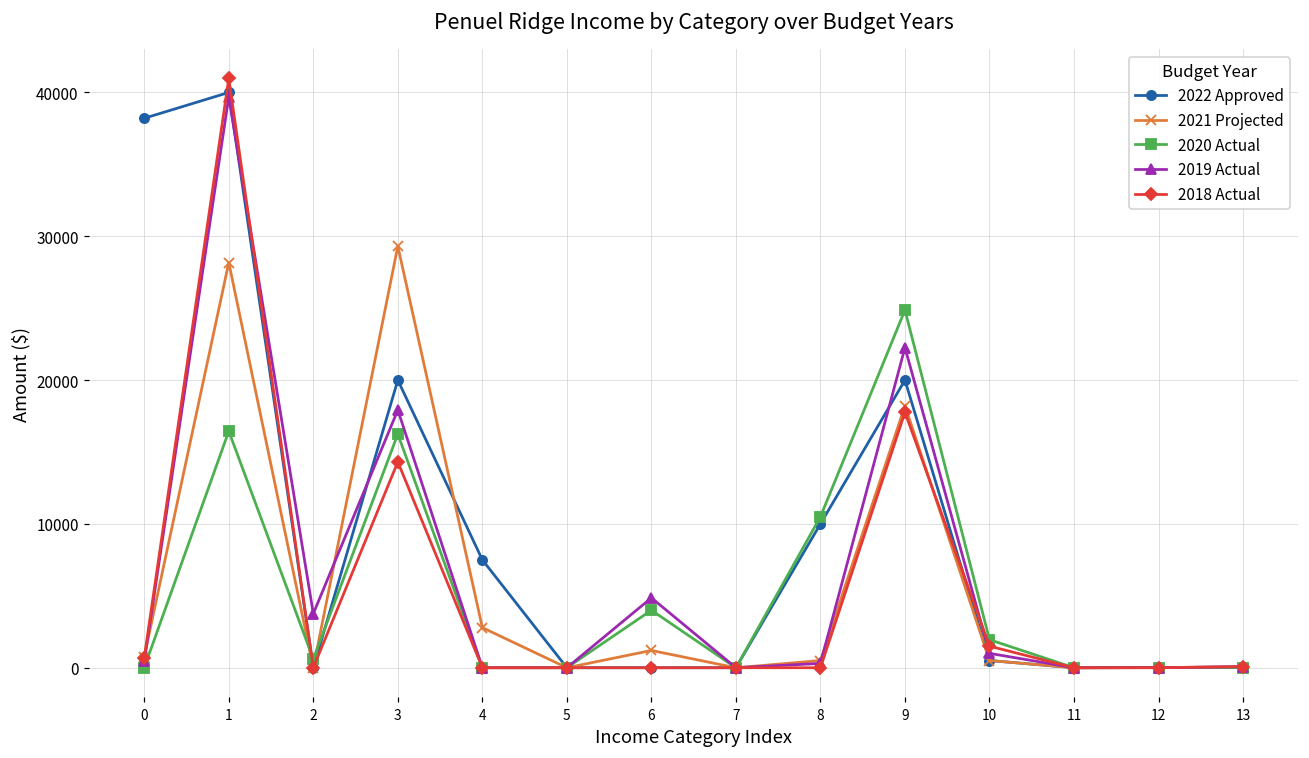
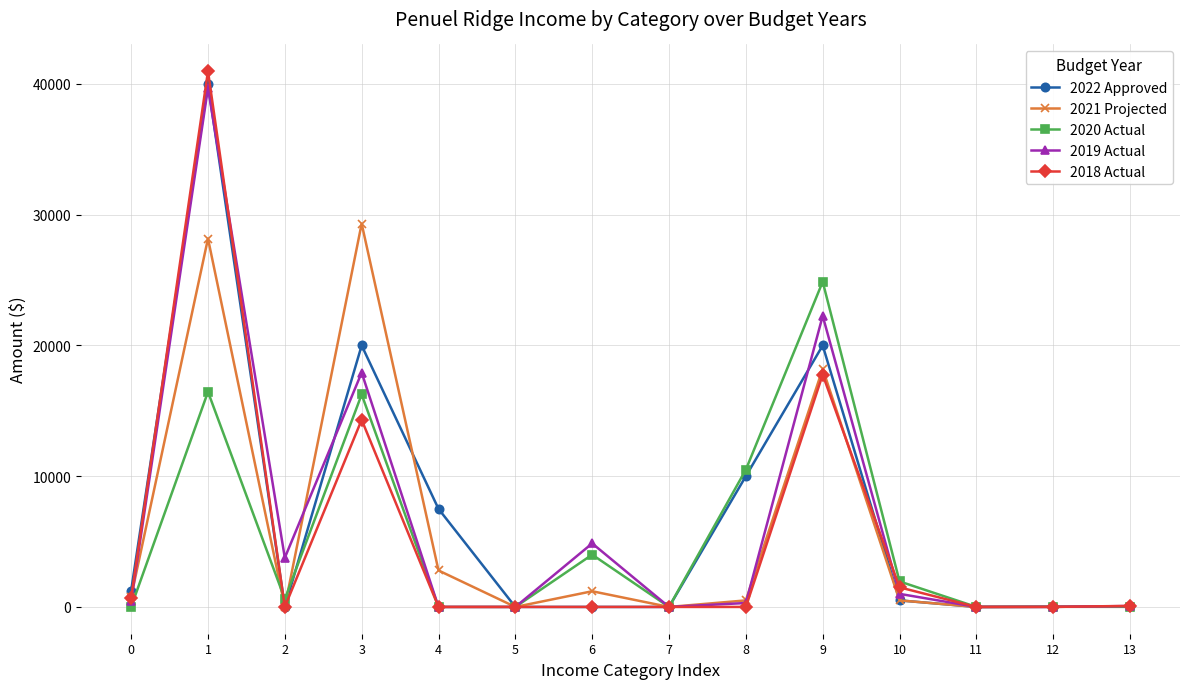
  {
    "2022 Approved": {
-     "0": 38200,
+     "0": 1300,
      "1": 40000,
      "3": 20000,
      "4": 7500,
      "8": 10000,
      "9": 20000
    },
    "2021 Projected": {
      "1": 28200,
      "3": 29300,
      "4": 2800,
      "6": 1200,
      "8": 500,
      "9": 18200
    },
    "2020 Actual": {
      "0": 0,
      "1": 16500,
      "2": 600,
      "3": 16300,
      "6": 4000,
      "8": 10500,
      "9": 24900,
      "10": 2000
    },
    "2019 Actual": {
      "0": 500,
      "1": 39700,
      "2": 3800,
      "3": 17900,
      "6": 4900,
      "8": 300,
      "9": 22300,
      "10": 1000
    },
    "2018 Actual": {
      "1": 41000,
      "3": 14300,
      "8": 0,
      "9": 17800,
      "10": 1500
    }
  }
